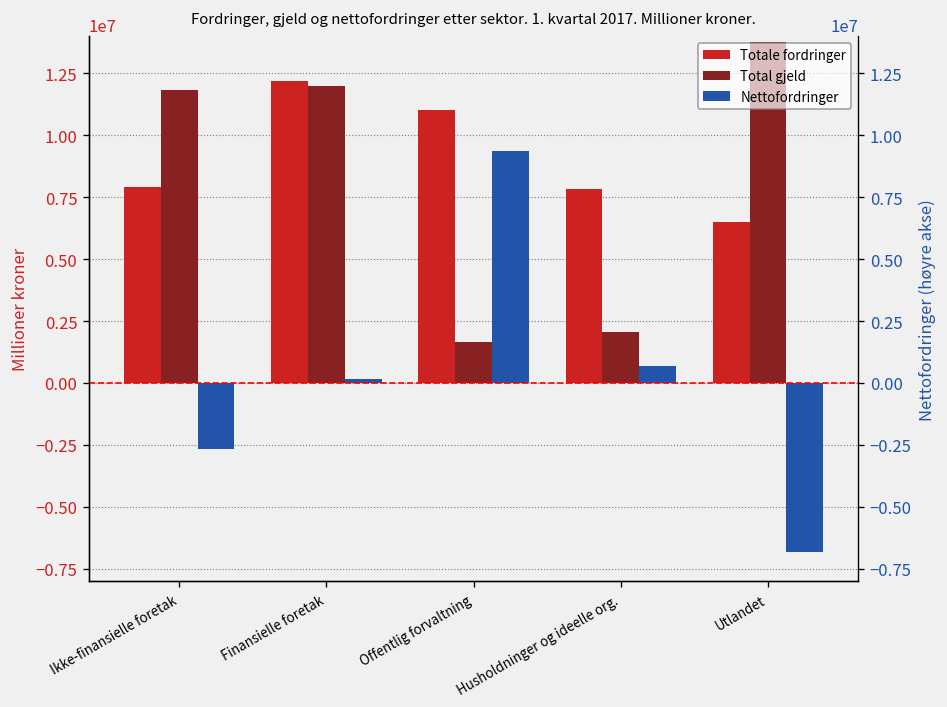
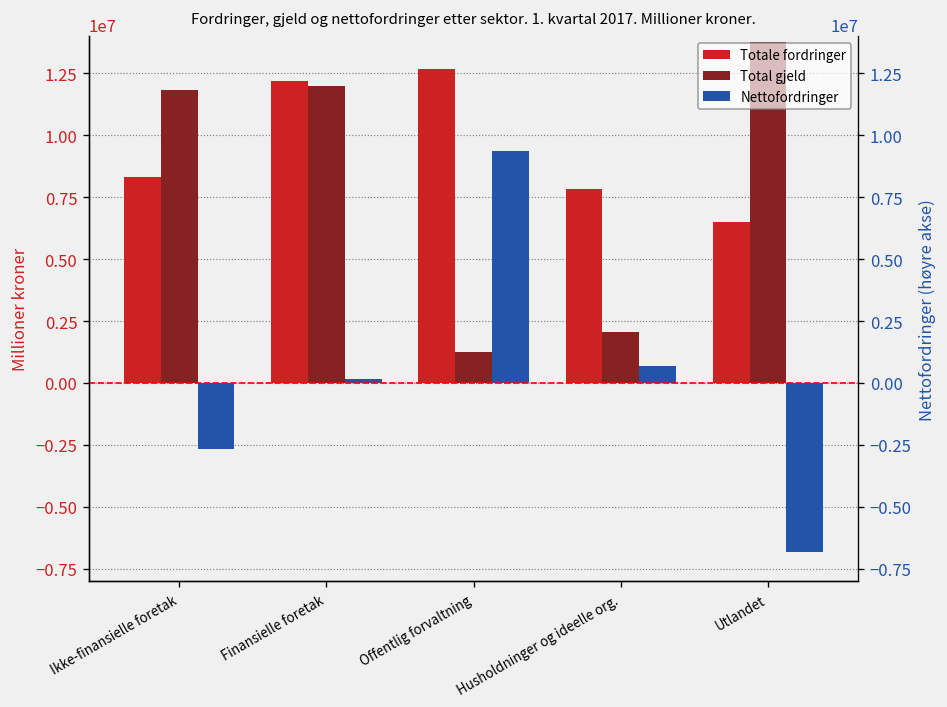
  {
    "Totale fordringer": {
-     "Ikke-finansielle foretak": 7900000,
+     "Ikke-finansielle foretak": 8300000,
      "Finansielle foretak": 12200000,
-     "Offentlig forvaltning": 11000000,
+     "Offentlig forvaltning": 12700000,
      "Husholdninger og ideelle org.": 7800000,
      "Utlandet": 6500000
    },
    "Total gjeld": {
      "Ikke-finansielle foretak": 11800000,
      "Finansielle foretak": 12000000,
-     "Offentlig forvaltning": 1700000,
+     "Offentlig forvaltning": 1300000,
      "Husholdninger og ideelle org.": 2100000,
      "Utlandet": 13800000
    },
    "Nettofordringer": {
      "Ikke-finansielle foretak": -2700000,
      "Finansielle foretak": 200000,
      "Offentlig forvaltning": 9400000,
      "Husholdninger og ideelle org.": 700000,
      "Utlandet": -6800000
    }
  }
